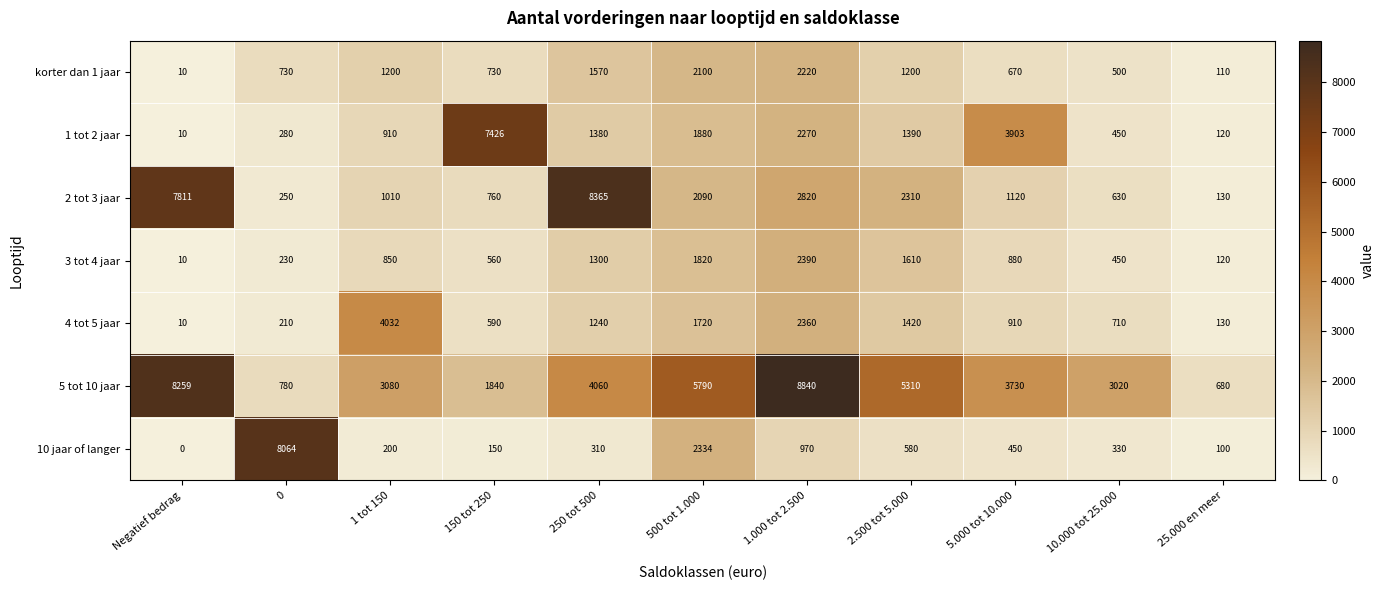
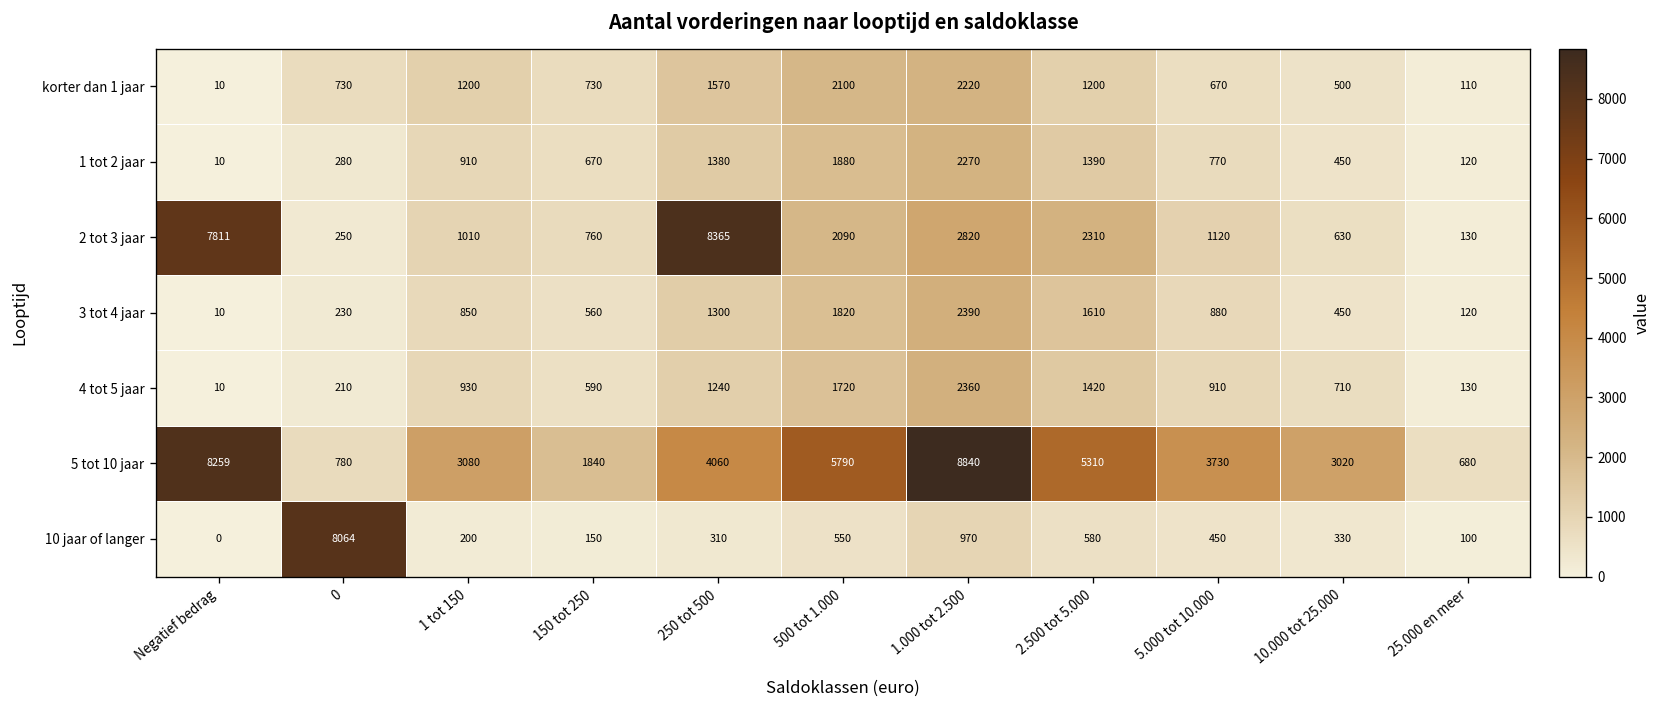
  {
    "korter dan 1 jaar": {
      "Negatief bedrag": 10,
      "0": 730,
      "1 tot 150": 1200,
      "150 tot 250": 730,
      "250 tot 500": 1570,
      "500 tot 1.000": 2100,
      "1.000 tot 2.500": 2220,
      "2.500 tot 5.000": 1200,
      "5.000 tot 10.000": 670,
      "10.000 tot 25.000": 500,
      "25.000 en meer": 110
    },
    "1 tot 2 jaar": {
      "Negatief bedrag": 10,
      "0": 280,
      "1 tot 150": 910,
-     "150 tot 250": 7426,
+     "150 tot 250": 670,
      "250 tot 500": 1380,
      "500 tot 1.000": 1880,
      "1.000 tot 2.500": 2270,
      "2.500 tot 5.000": 1390,
-     "5.000 tot 10.000": 3903,
+     "5.000 tot 10.000": 770,
      "10.000 tot 25.000": 450,
      "25.000 en meer": 120
    },
    "2 tot 3 jaar": {
      "Negatief bedrag": 7811,
      "0": 250,
      "1 tot 150": 1010,
      "150 tot 250": 760,
      "250 tot 500": 8365,
      "500 tot 1.000": 2090,
      "1.000 tot 2.500": 2820,
      "2.500 tot 5.000": 2310,
      "5.000 tot 10.000": 1120,
      "10.000 tot 25.000": 630,
      "25.000 en meer": 130
    },
    "3 tot 4 jaar": {
      "Negatief bedrag": 10,
      "0": 230,
      "1 tot 150": 850,
      "150 tot 250": 560,
      "250 tot 500": 1300,
      "500 tot 1.000": 1820,
      "1.000 tot 2.500": 2390,
      "2.500 tot 5.000": 1610,
      "5.000 tot 10.000": 880,
      "10.000 tot 25.000": 450,
      "25.000 en meer": 120
    },
    "4 tot 5 jaar": {
      "Negatief bedrag": 10,
      "0": 210,
-     "1 tot 150": 4032,
+     "1 tot 150": 930,
      "150 tot 250": 590,
      "250 tot 500": 1240,
      "500 tot 1.000": 1720,
      "1.000 tot 2.500": 2360,
      "2.500 tot 5.000": 1420,
      "5.000 tot 10.000": 910,
      "10.000 tot 25.000": 710,
      "25.000 en meer": 130
    },
    "5 tot 10 jaar": {
      "Negatief bedrag": 8259,
      "0": 780,
      "1 tot 150": 3080,
      "150 tot 250": 1840,
      "250 tot 500": 4060,
      "500 tot 1.000": 5790,
      "1.000 tot 2.500": 8840,
      "2.500 tot 5.000": 5310,
      "5.000 tot 10.000": 3730,
      "10.000 tot 25.000": 3020,
      "25.000 en meer": 680
    },
    "10 jaar of langer": {
      "Negatief bedrag": 0,
      "0": 8064,
      "1 tot 150": 200,
      "150 tot 250": 150,
      "250 tot 500": 310,
-     "500 tot 1.000": 2334,
+     "500 tot 1.000": 550,
      "1.000 tot 2.500": 970,
      "2.500 tot 5.000": 580,
      "5.000 tot 10.000": 450,
      "10.000 tot 25.000": 330,
      "25.000 en meer": 100
    }
  }
